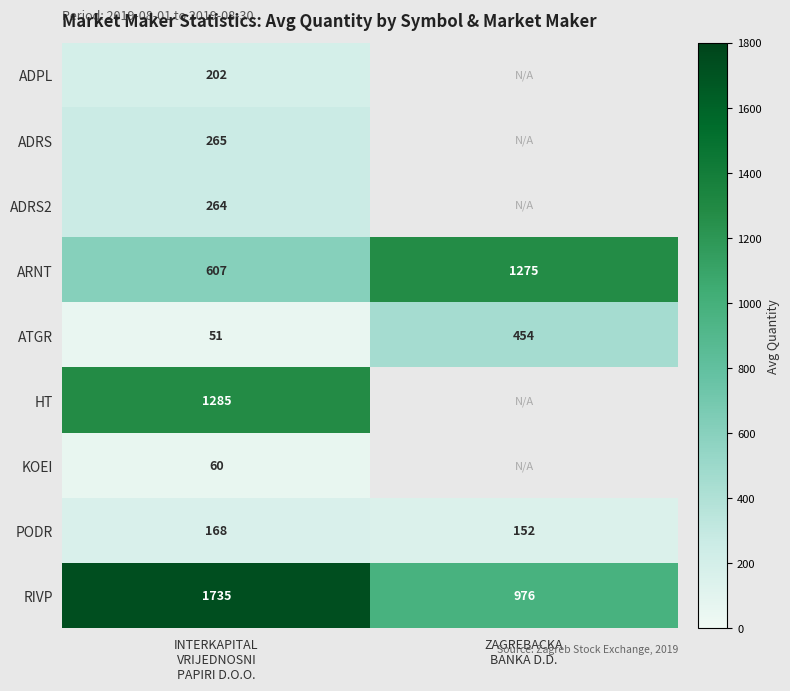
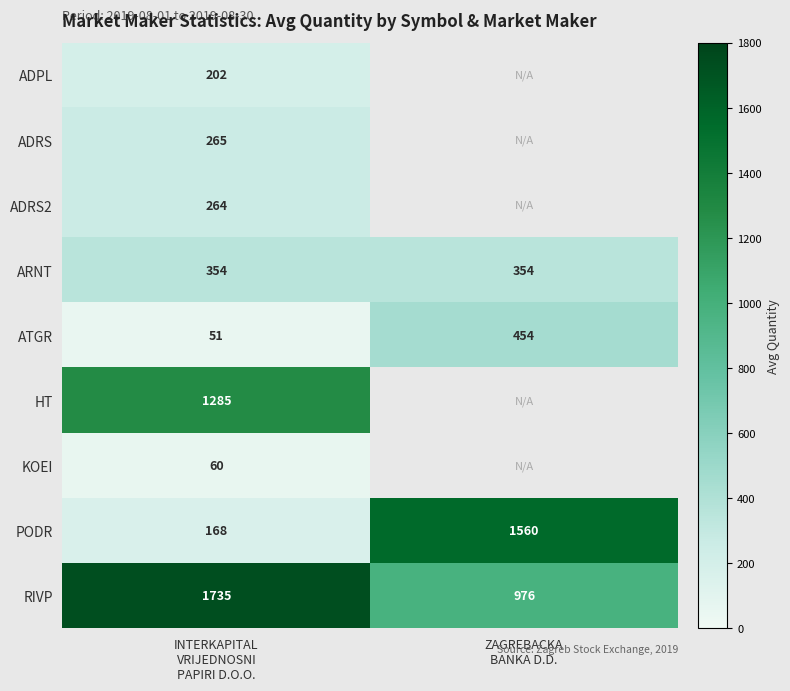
  {
    "ADPL": {
      "INTERKAPITAL VRIJEDNOSNI PAPIRI D.O.O.": 202
    },
    "ADRS": {
      "INTERKAPITAL VRIJEDNOSNI PAPIRI D.O.O.": 265
    },
    "ADRS2": {
      "INTERKAPITAL VRIJEDNOSNI PAPIRI D.O.O.": 264
    },
    "ARNT": {
-     "INTERKAPITAL VRIJEDNOSNI PAPIRI D.O.O.": 607,
-     "ZAGREBACKA BANKA D.D.": 1275
+     "INTERKAPITAL VRIJEDNOSNI PAPIRI D.O.O.": 354,
+     "ZAGREBACKA BANKA D.D.": 354
    },
    "ATGR": {
      "INTERKAPITAL VRIJEDNOSNI PAPIRI D.O.O.": 51,
      "ZAGREBACKA BANKA D.D.": 454
    },
    "HT": {
      "INTERKAPITAL VRIJEDNOSNI PAPIRI D.O.O.": 1285
    },
    "KOEI": {
      "INTERKAPITAL VRIJEDNOSNI PAPIRI D.O.O.": 60
    },
    "PODR": {
      "INTERKAPITAL VRIJEDNOSNI PAPIRI D.O.O.": 168,
-     "ZAGREBACKA BANKA D.D.": 152
+     "ZAGREBACKA BANKA D.D.": 1560
    },
    "RIVP": {
      "INTERKAPITAL VRIJEDNOSNI PAPIRI D.O.O.": 1735,
      "ZAGREBACKA BANKA D.D.": 976
    }
  }
